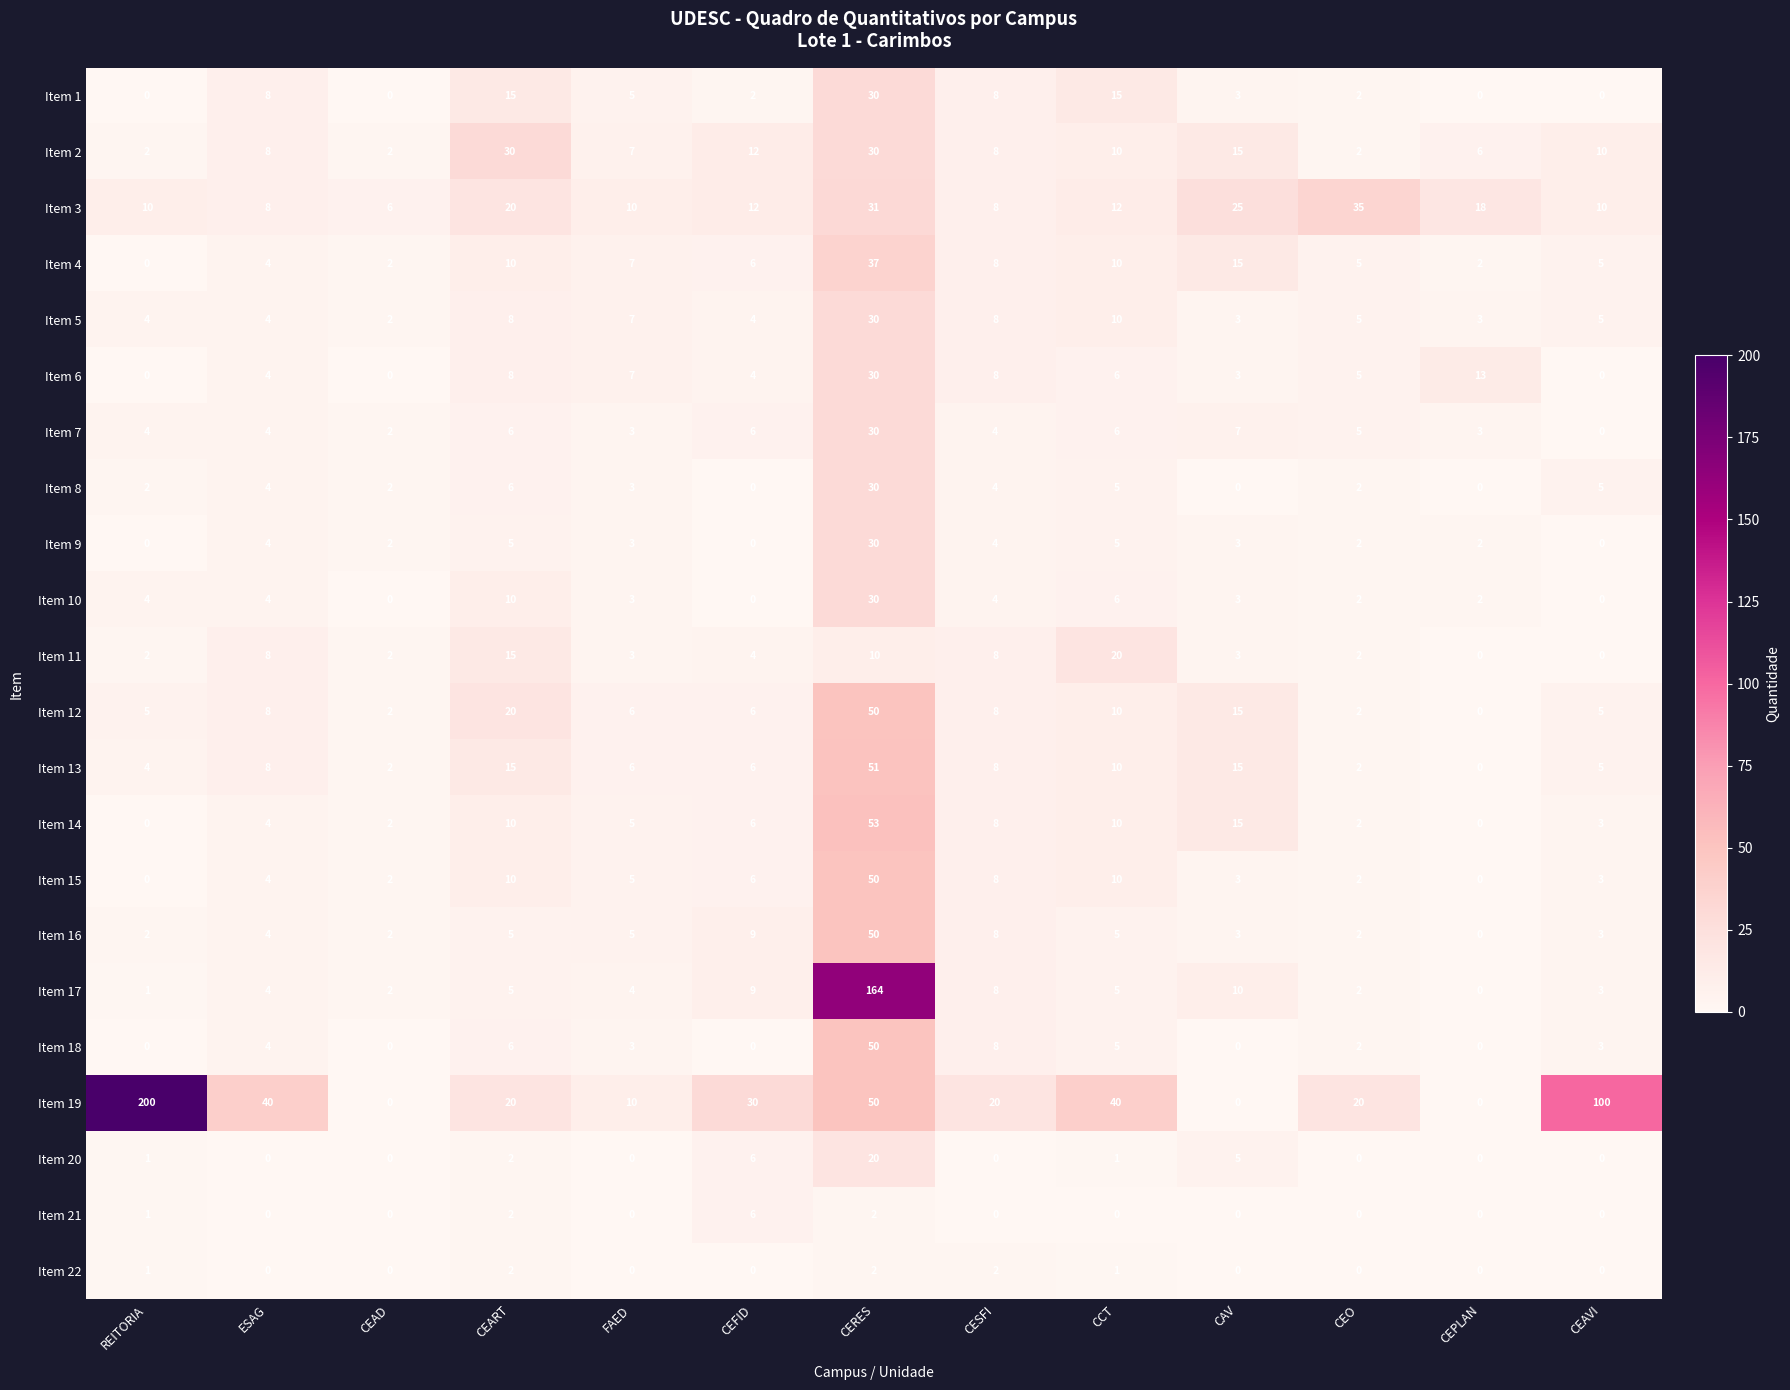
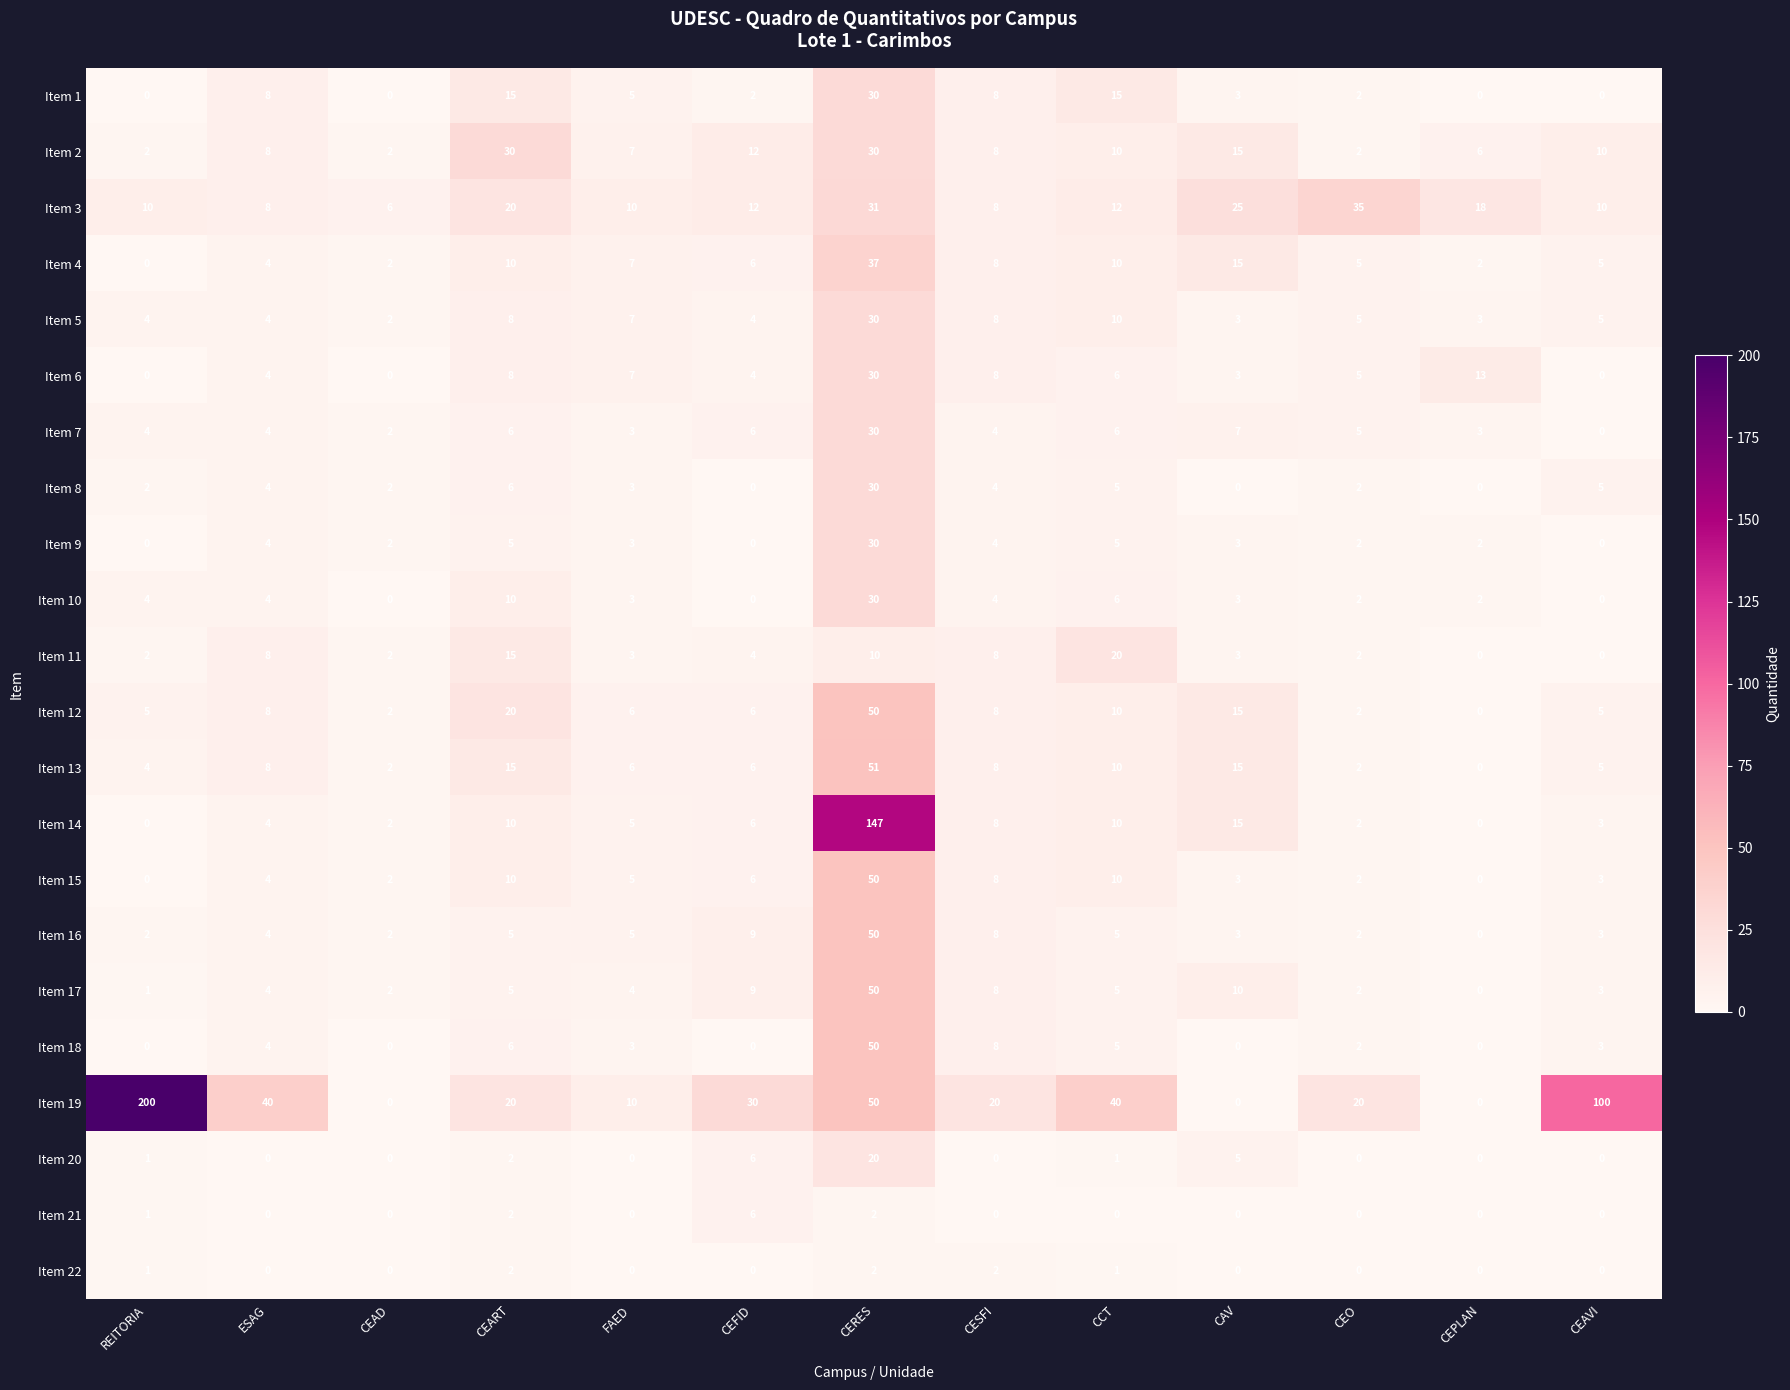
  {
    "Item 4": {
      "CERES": 37
    },
    "Item 12": {
      "CERES": 50
    },
    "Item 13": {
      "CERES": 51
    },
    "Item 14": {
-     "CERES": 53
+     "CERES": 147
    },
    "Item 15": {
      "CERES": 50
    },
    "Item 16": {
      "CERES": 50
    },
    "Item 17": {
-     "CERES": 164
+     "CERES": 50
    },
    "Item 18": {
      "CERES": 50
    },
    "Item 19": {
      "REITORIA": 200,
      "ESAG": 40,
      "CERES": 50,
      "CCT": 40,
      "CEAVI": 100
    }
  }
